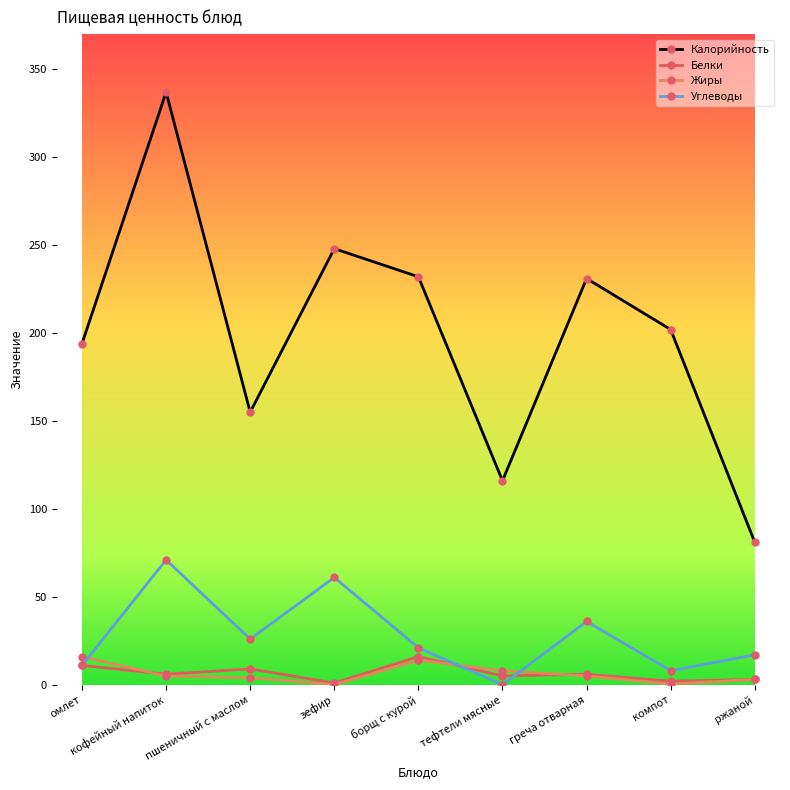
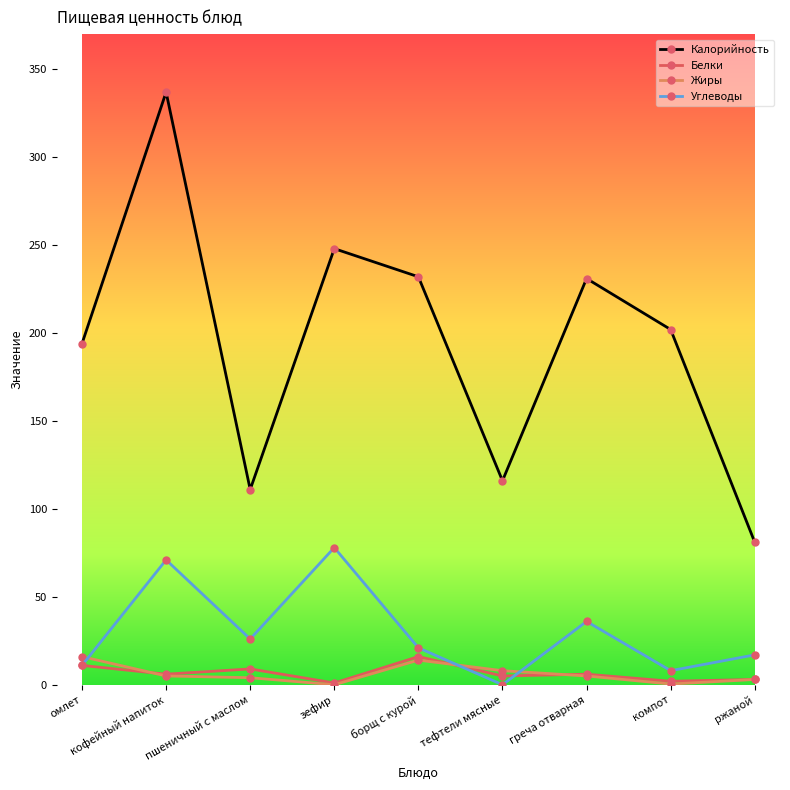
  {
    "Калорийность": {
      "омлет": 194,
      "кофейный напиток": 337,
-     "пшеничный с маслом": 155,
+     "пшеничный с маслом": 111,
      "зефир": 248,
      "борщ с курой": 232,
      "тефтели мясные": 116,
      "греча отварная": 231,
      "компот": 202,
      "ржаной": 81
    },
    "Углеводы": {
      "кофейный напиток": 71,
      "пшеничный с маслом": 26,
-     "зефир": 61,
+     "зефир": 78,
      "борщ с курой": 21,
      "тефтели мясные": 0,
      "греча отварная": 36,
      "компот": 8,
      "ржаной": 17
    }
  }
